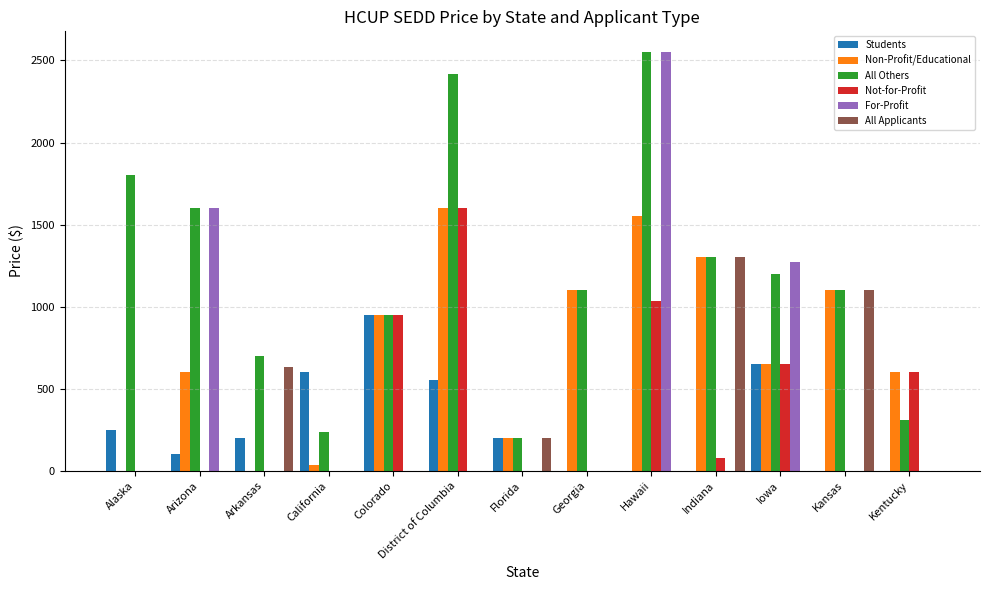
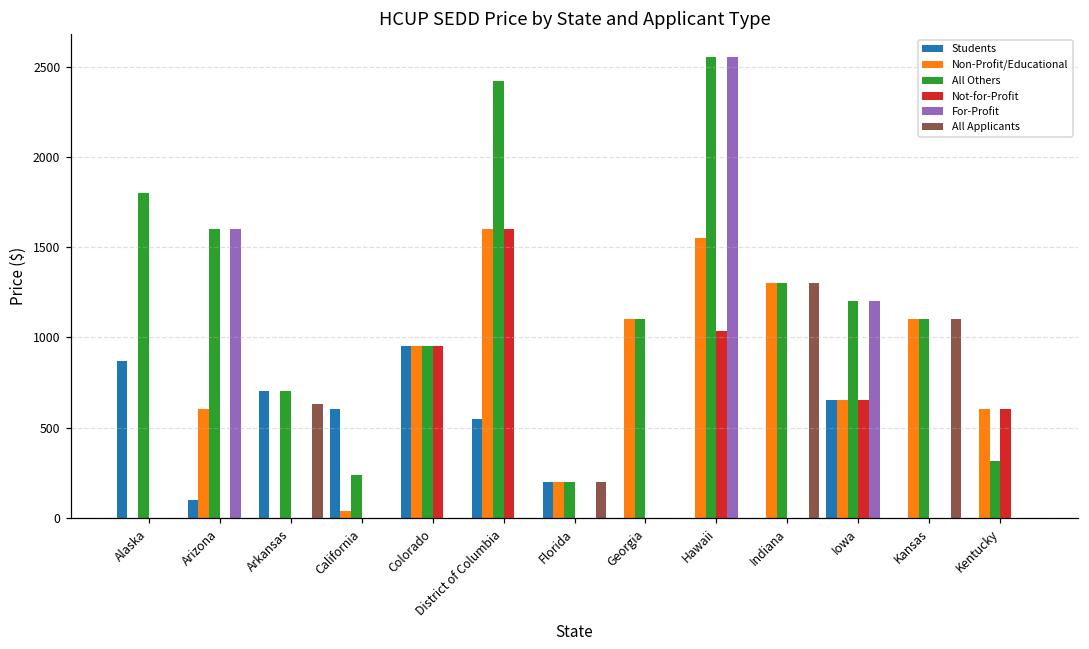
  {
    "Students": {
-     "Alaska": 250,
+     "Alaska": 870,
      "Arizona": 100,
-     "Arkansas": 200,
+     "Arkansas": 700,
      "California": 600,
      "Colorado": 950,
      "District of Columbia": 550,
      "Florida": 200,
      "Georgia": 0,
      "Hawaii": 0,
      "Indiana": 0,
      "Iowa": 650,
      "Kansas": 0,
      "Kentucky": 0
    },
    "Non-Profit/Educational": {
      "Alaska": 0,
      "Arizona": 600,
      "Arkansas": 0,
      "California": 40,
      "Colorado": 950,
      "District of Columbia": 1600,
      "Florida": 200,
      "Georgia": 1100,
      "Hawaii": 1550,
      "Indiana": 1300,
      "Iowa": 650,
      "Kansas": 1100,
      "Kentucky": 600
    },
    "All Others": {
      "Alaska": 1800,
      "Arizona": 1600,
      "Arkansas": 700,
      "California": 240,
      "Colorado": 950,
      "District of Columbia": 2420,
      "Florida": 200,
      "Georgia": 1100,
      "Hawaii": 2550,
      "Indiana": 1300,
      "Iowa": 1200,
      "Kansas": 1100,
      "Kentucky": 310
    },
    "Not-for-Profit": {
      "Alaska": 0,
      "Arizona": 0,
      "Arkansas": 0,
      "California": 0,
      "Colorado": 950,
      "District of Columbia": 1600,
      "Florida": 0,
      "Georgia": 0,
      "Hawaii": 1040,
-     "Indiana": 80,
+     "Indiana": 0,
      "Iowa": 650,
      "Kansas": 0,
      "Kentucky": 600
    },
    "For-Profit": {
      "Alaska": 0,
      "Arizona": 1600,
      "Arkansas": 0,
      "California": 0,
      "Colorado": 0,
      "District of Columbia": 0,
      "Florida": 0,
      "Georgia": 0,
      "Hawaii": 2550,
      "Indiana": 0,
-     "Iowa": 1270,
+     "Iowa": 1200,
      "Kansas": 0,
      "Kentucky": 0
    },
    "All Applicants": {
      "Alaska": 0,
      "Arizona": 0,
      "Arkansas": 630,
      "California": 0,
      "Colorado": 0,
      "District of Columbia": 0,
      "Florida": 200,
      "Georgia": 0,
      "Hawaii": 0,
      "Indiana": 1300,
      "Iowa": 0,
      "Kansas": 1100,
      "Kentucky": 0
    }
  }
